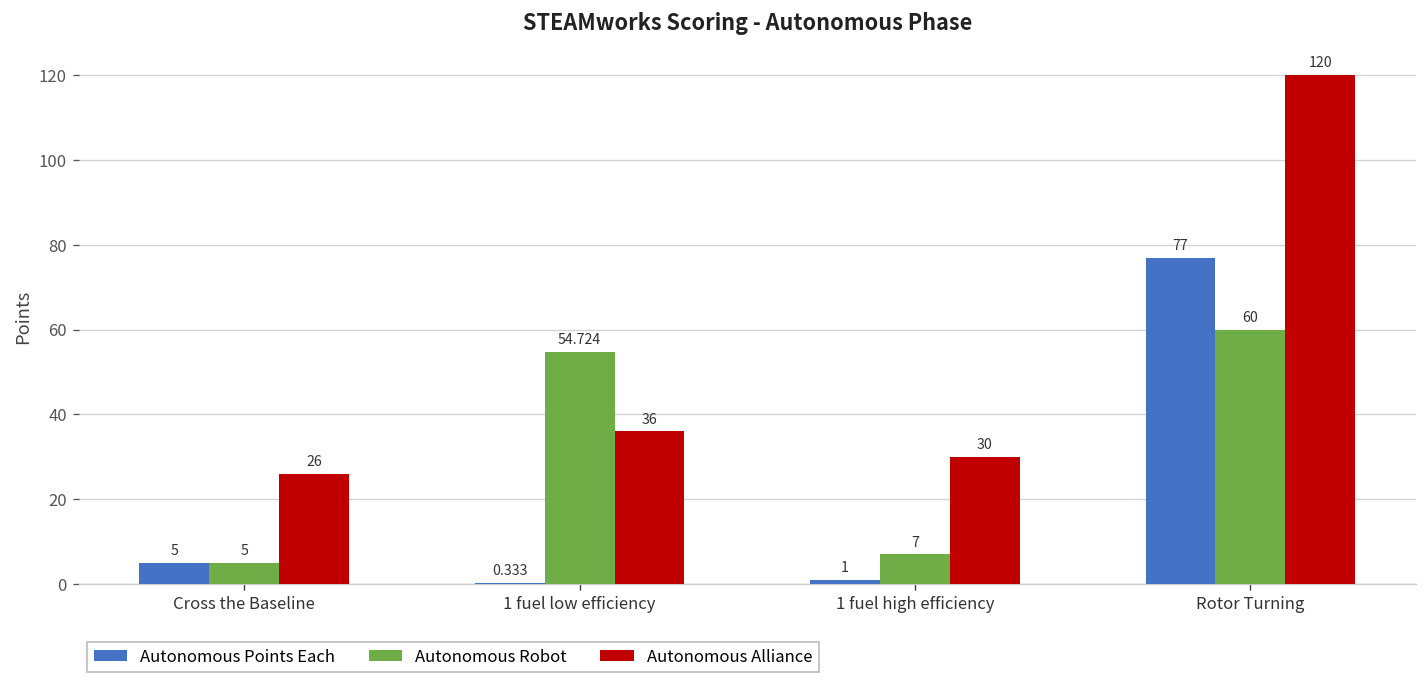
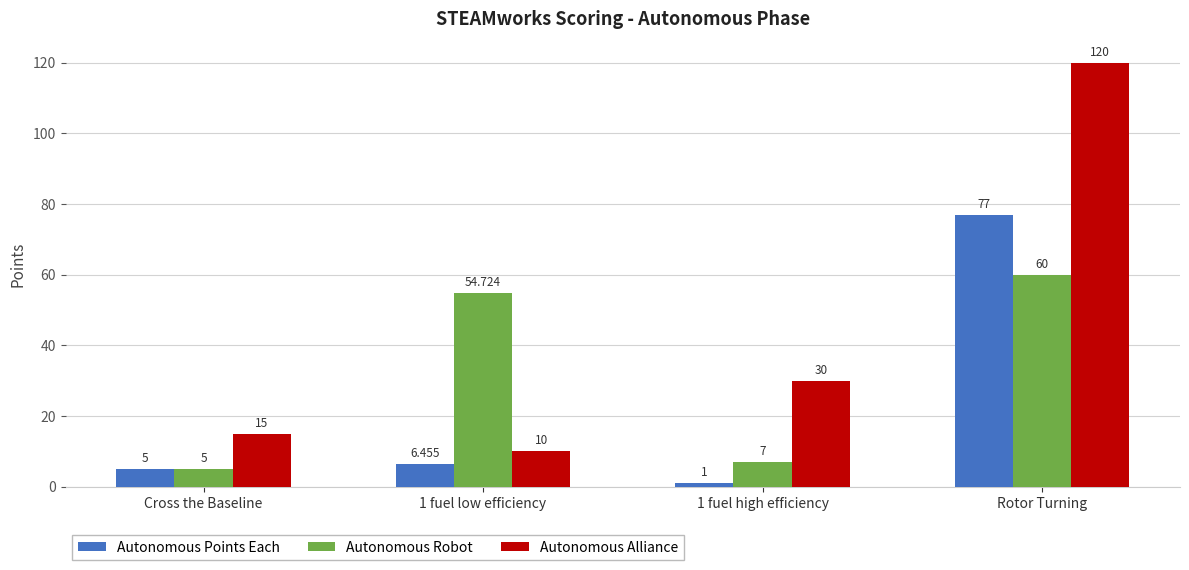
  {
    "Autonomous Points Each": {
      "Cross the Baseline": 5,
-     "1 fuel low efficiency": 0.333,
+     "1 fuel low efficiency": 6.455,
      "1 fuel high efficiency": 1,
      "Rotor Turning": 77
    },
    "Autonomous Robot": {
      "Cross the Baseline": 5,
      "1 fuel low efficiency": 54.724,
      "1 fuel high efficiency": 7,
      "Rotor Turning": 60
    },
    "Autonomous Alliance": {
-     "Cross the Baseline": 26,
-     "1 fuel low efficiency": 36,
+     "Cross the Baseline": 15,
+     "1 fuel low efficiency": 10,
      "1 fuel high efficiency": 30,
      "Rotor Turning": 120
    }
  }
